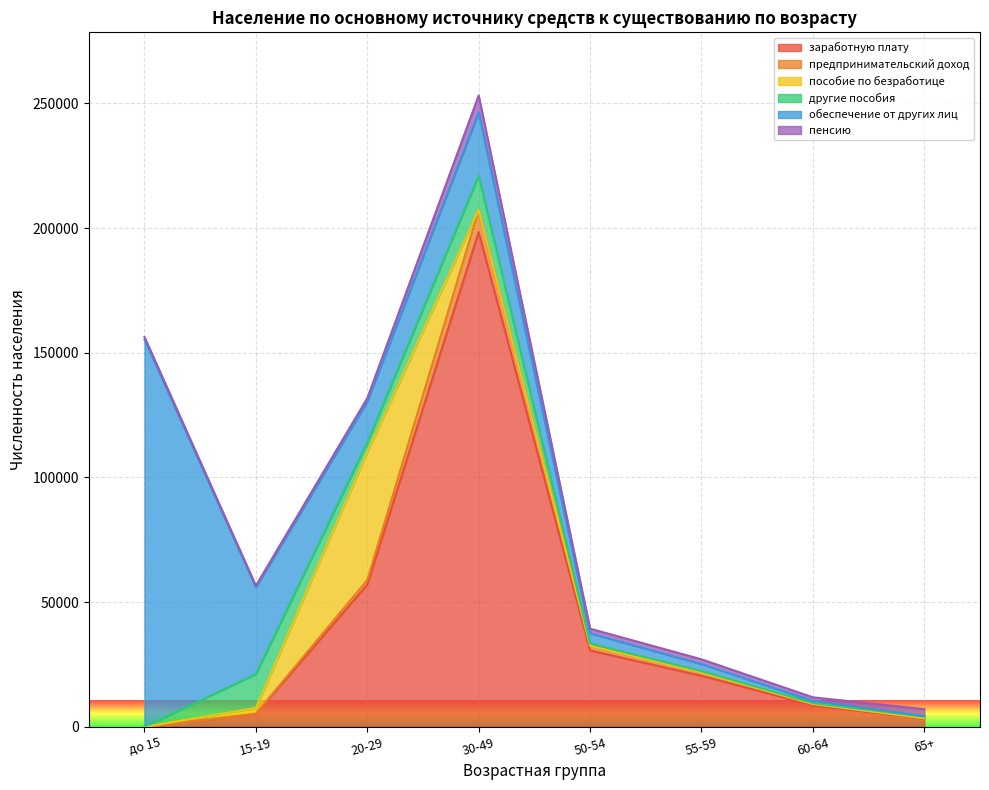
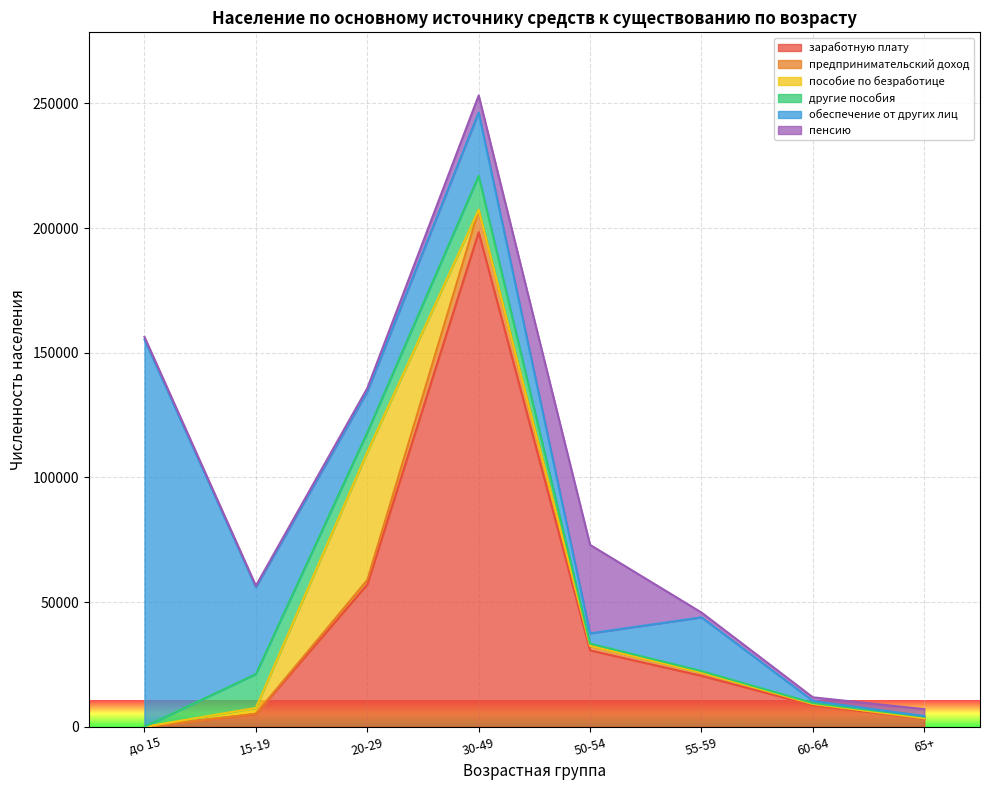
  {
    "пособие по безработице": {
      "15-19": 2000,
      "20-29": 51000
    },
    "другие пособия": {
      "15-19": 14000,
-     "20-29": 4000,
+     "20-29": 8000,
      "30-49": 14000
    },
    "обеспечение от других лиц": {
      "до 15": 155000,
      "20-29": 16000,
      "30-49": 25000,
      "50-54": 4000,
-     "55-59": 3000
+     "55-59": 22000
    },
    "пенсию": {
      "до 15": 1000,
      "20-29": 1000,
      "30-49": 7000,
-     "50-54": 2000,
+     "50-54": 36000,
      "55-59": 2000,
      "60-64": 1000,
      "65+": 3000
    }
  }
